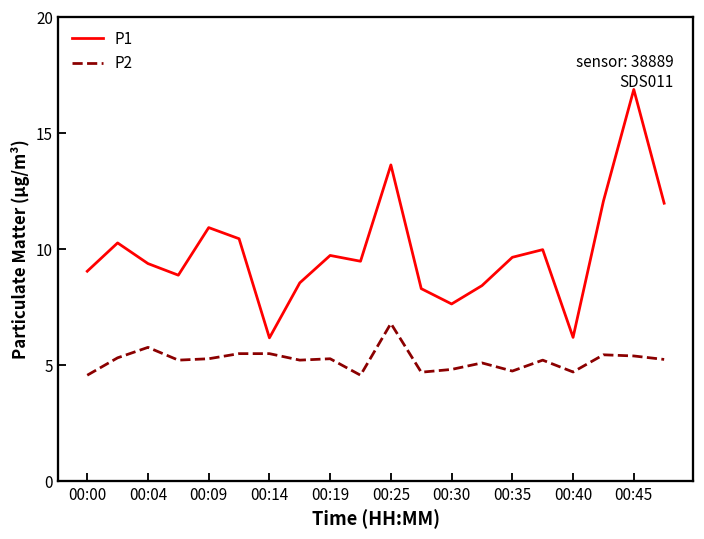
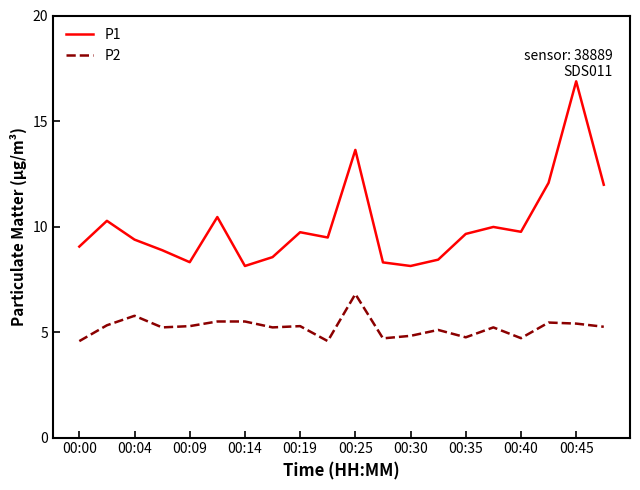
  {
    "P1": {
      "00:00": 9.1,
      "00:04": 9.4,
-     "00:09": 10.9,
-     "00:14": 6.2,
+     "00:09": 8.3,
+     "00:14": 8.1,
      "00:19": 9.7,
      "00:25": 13.6,
-     "00:30": 7.6,
+     "00:30": 8.1,
      "00:35": 9.7,
-     "00:40": 6.2
+     "00:40": 9.8
    },
    "P2": {
      "00:00": 4.6,
      "00:04": 5.8,
      "00:09": 5.3,
      "00:14": 5.5,
      "00:19": 5.3,
      "00:25": 6.8,
      "00:30": 4.8,
      "00:35": 4.8,
      "00:40": 4.7,
      "00:45": 5.4
    }
  }
